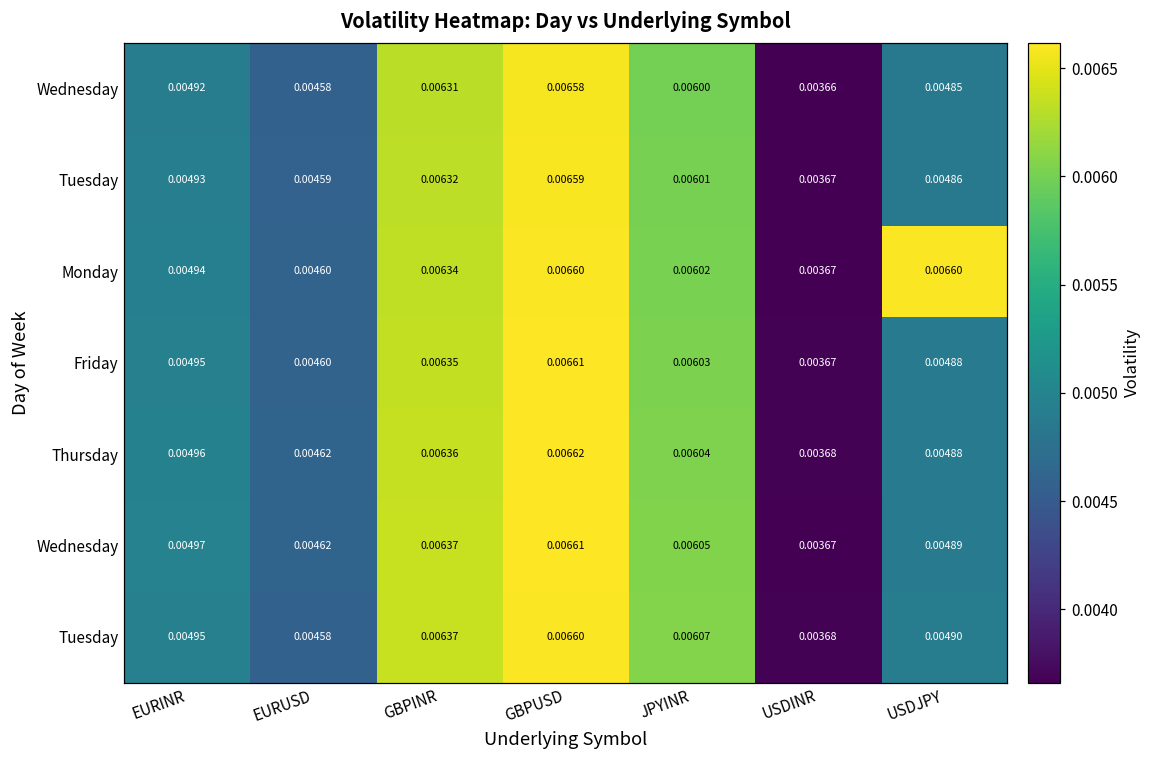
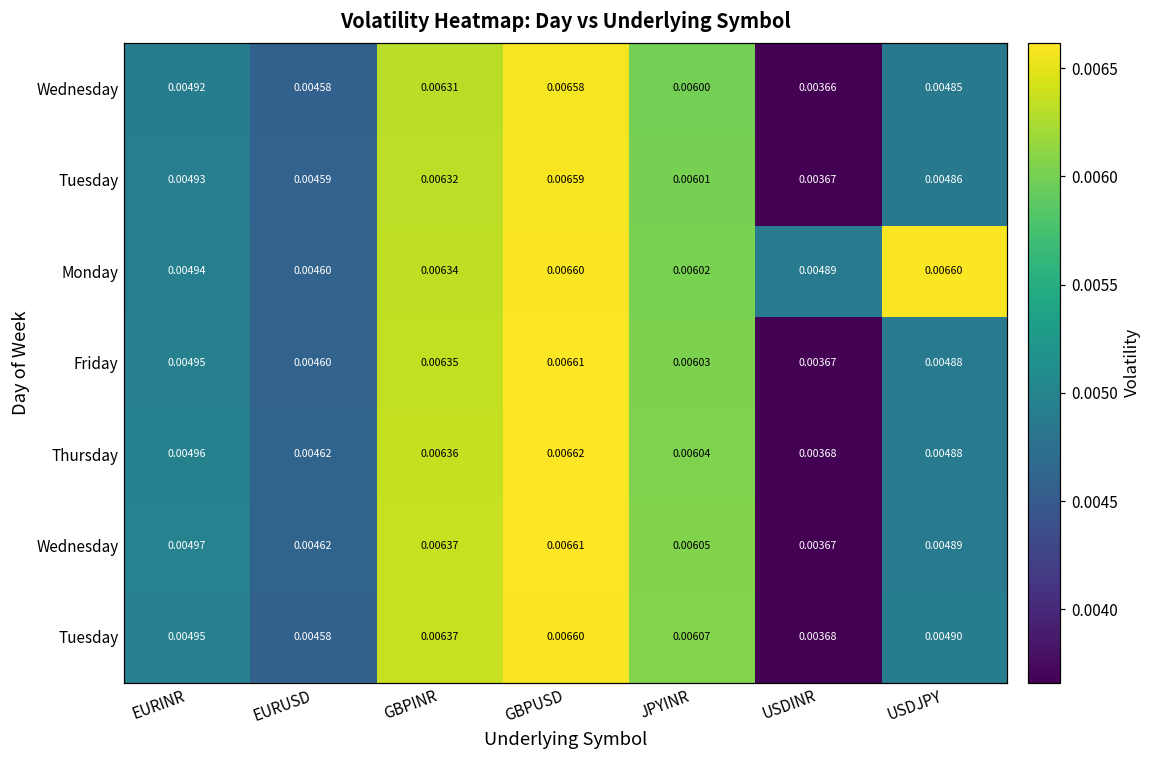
  {
    "Monday": {
      "EURINR": 0.00494,
      "EURUSD": 0.00460,
      "GBPINR": 0.00634,
      "GBPUSD": 0.00660,
      "JPYINR": 0.00602,
-     "USDINR": 0.00367,
+     "USDINR": 0.00489,
      "USDJPY": 0.00660
    },
    "Friday": {
      "EURINR": 0.00495,
      "EURUSD": 0.00460,
      "GBPINR": 0.00635,
      "GBPUSD": 0.00661,
      "JPYINR": 0.00603,
      "USDINR": 0.00367,
      "USDJPY": 0.00488
    },
    "Thursday": {
      "EURINR": 0.00496,
      "EURUSD": 0.00462,
      "GBPINR": 0.00636,
      "GBPUSD": 0.00662,
      "JPYINR": 0.00604,
      "USDINR": 0.00368,
      "USDJPY": 0.00488
    }
  }
